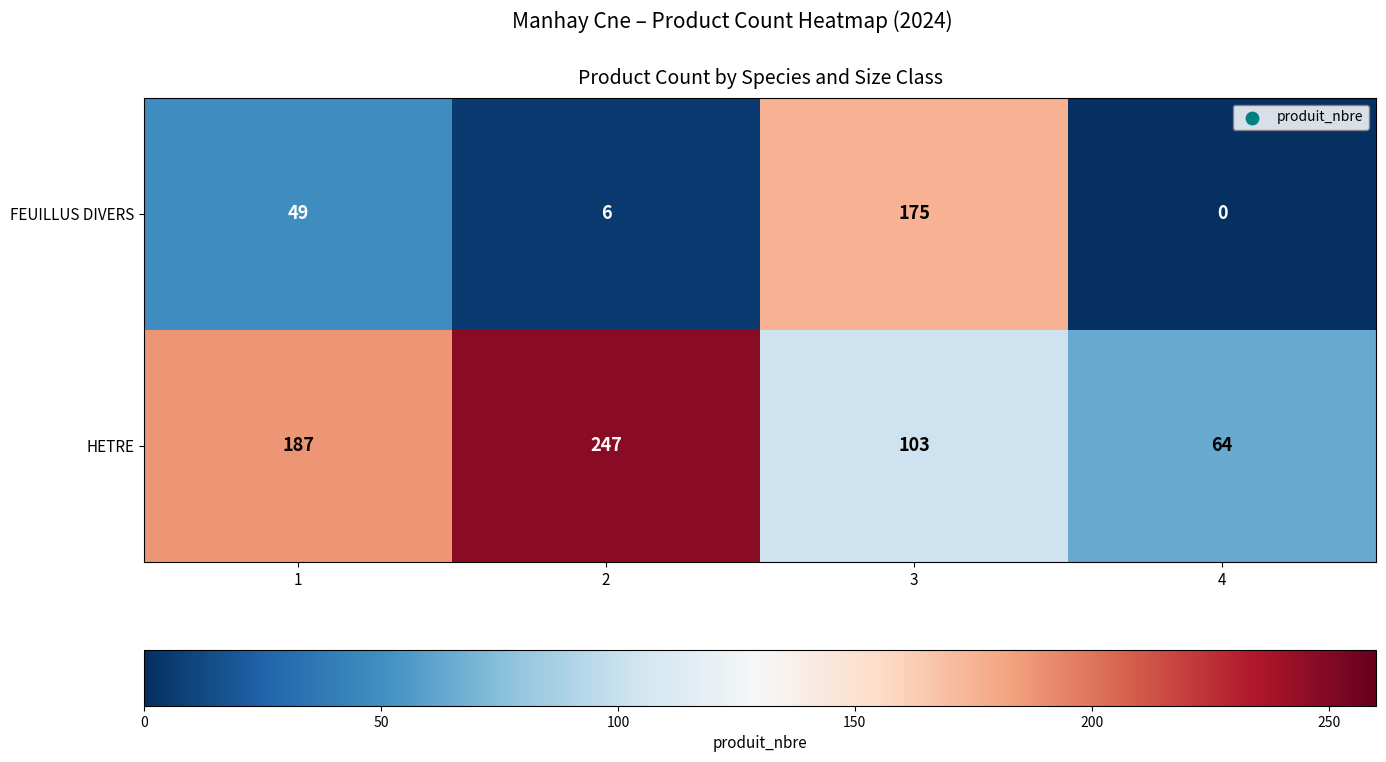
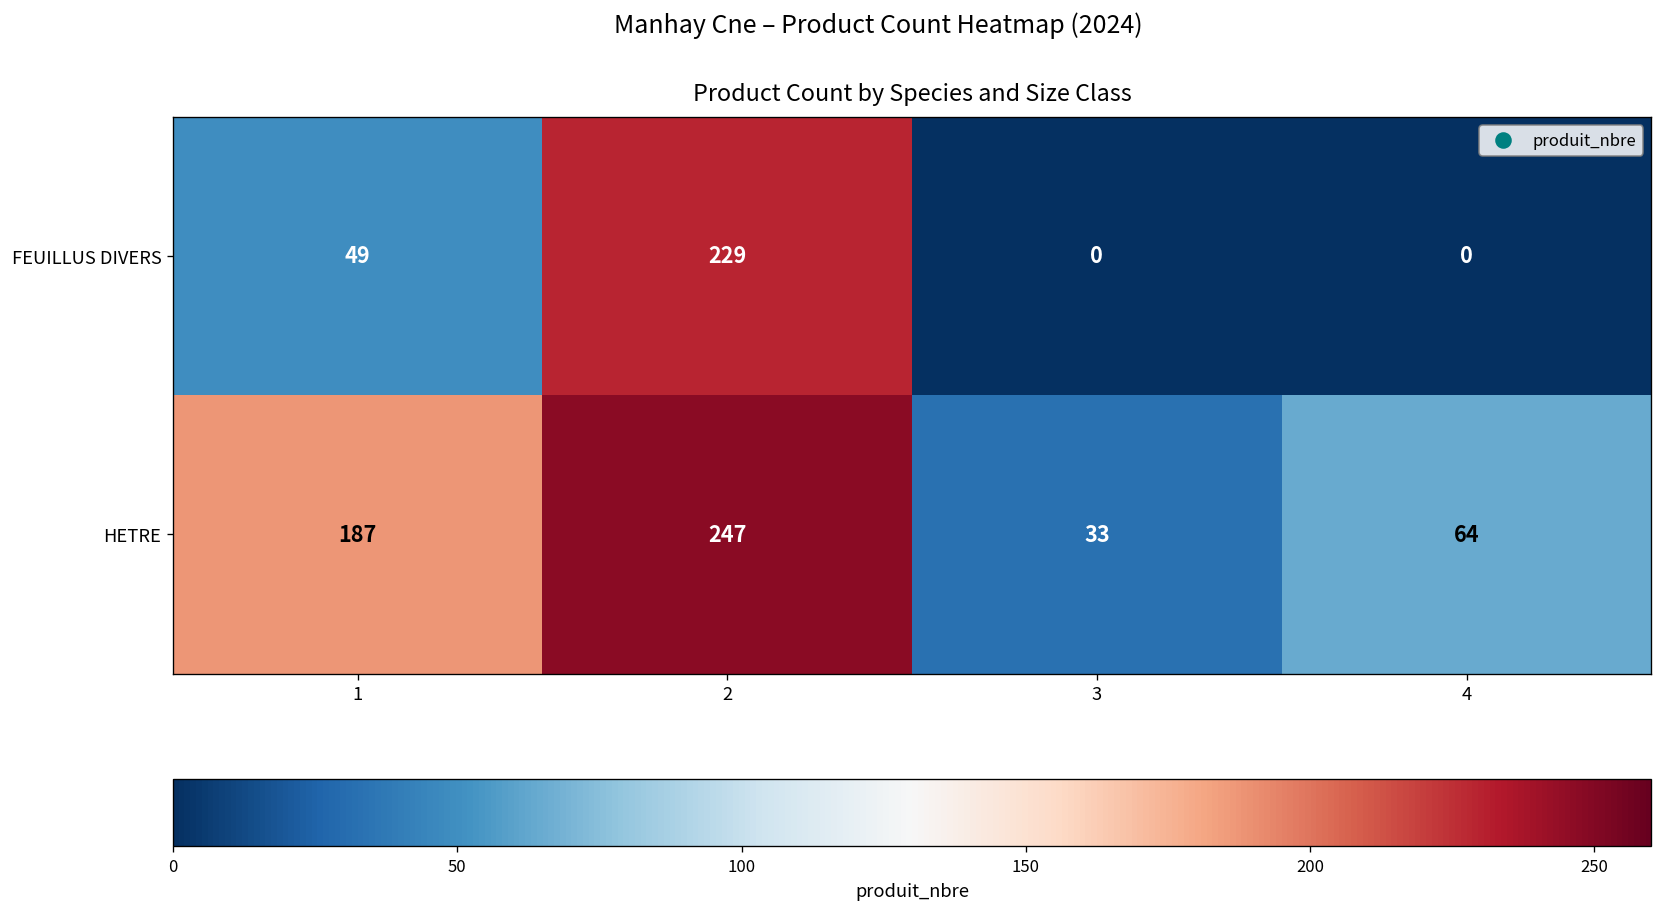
  {
    "FEUILLUS DIVERS": {
      "1": 49,
-     "2": 6,
-     "3": 175,
+     "2": 229,
+     "3": 0,
      "4": 0
    },
    "HETRE": {
      "1": 187,
      "2": 247,
-     "3": 103,
+     "3": 33,
      "4": 64
    }
  }
